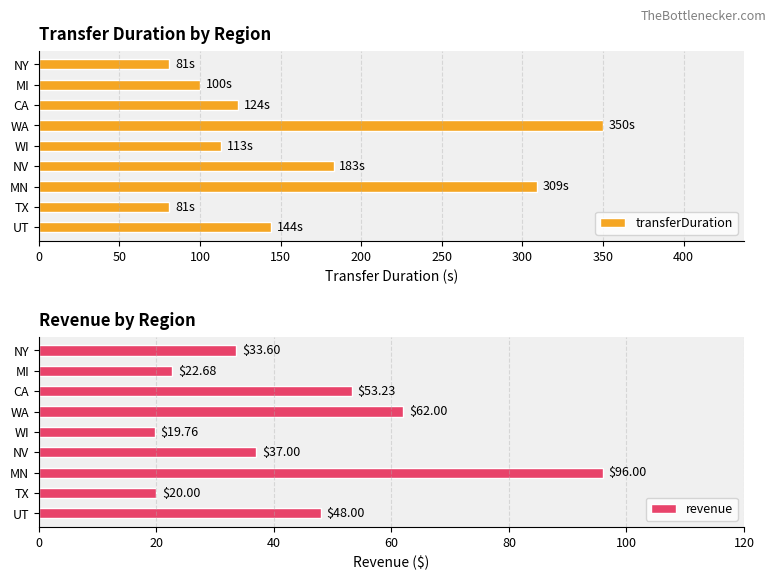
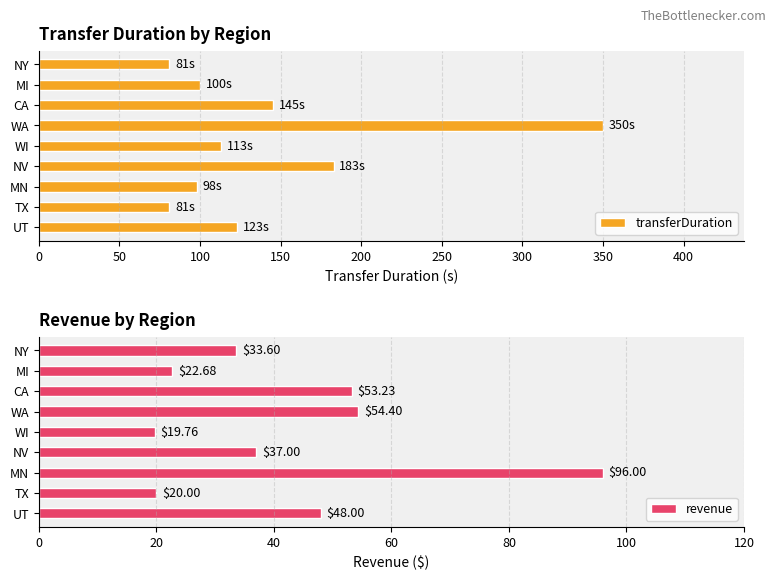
  {
    "Transfer Duration by Region": {
      "NY": "81s",
      "MI": "100s",
-     "CA": "124s",
+     "CA": "145s",
      "WA": "350s",
      "WI": "113s",
      "NV": "183s",
-     "MN": "309s",
+     "MN": "98s",
      "TX": "81s",
-     "UT": "144s"
+     "UT": "123s"
    },
    "Revenue by Region": {
      "NY": "$33.60",
      "MI": "$22.68",
      "CA": "$53.23",
-     "WA": "$62.00",
+     "WA": "$54.40",
      "WI": "$19.76",
      "NV": "$37.00",
      "MN": "$96.00",
      "TX": "$20.00",
      "UT": "$48.00"
    }
  }
